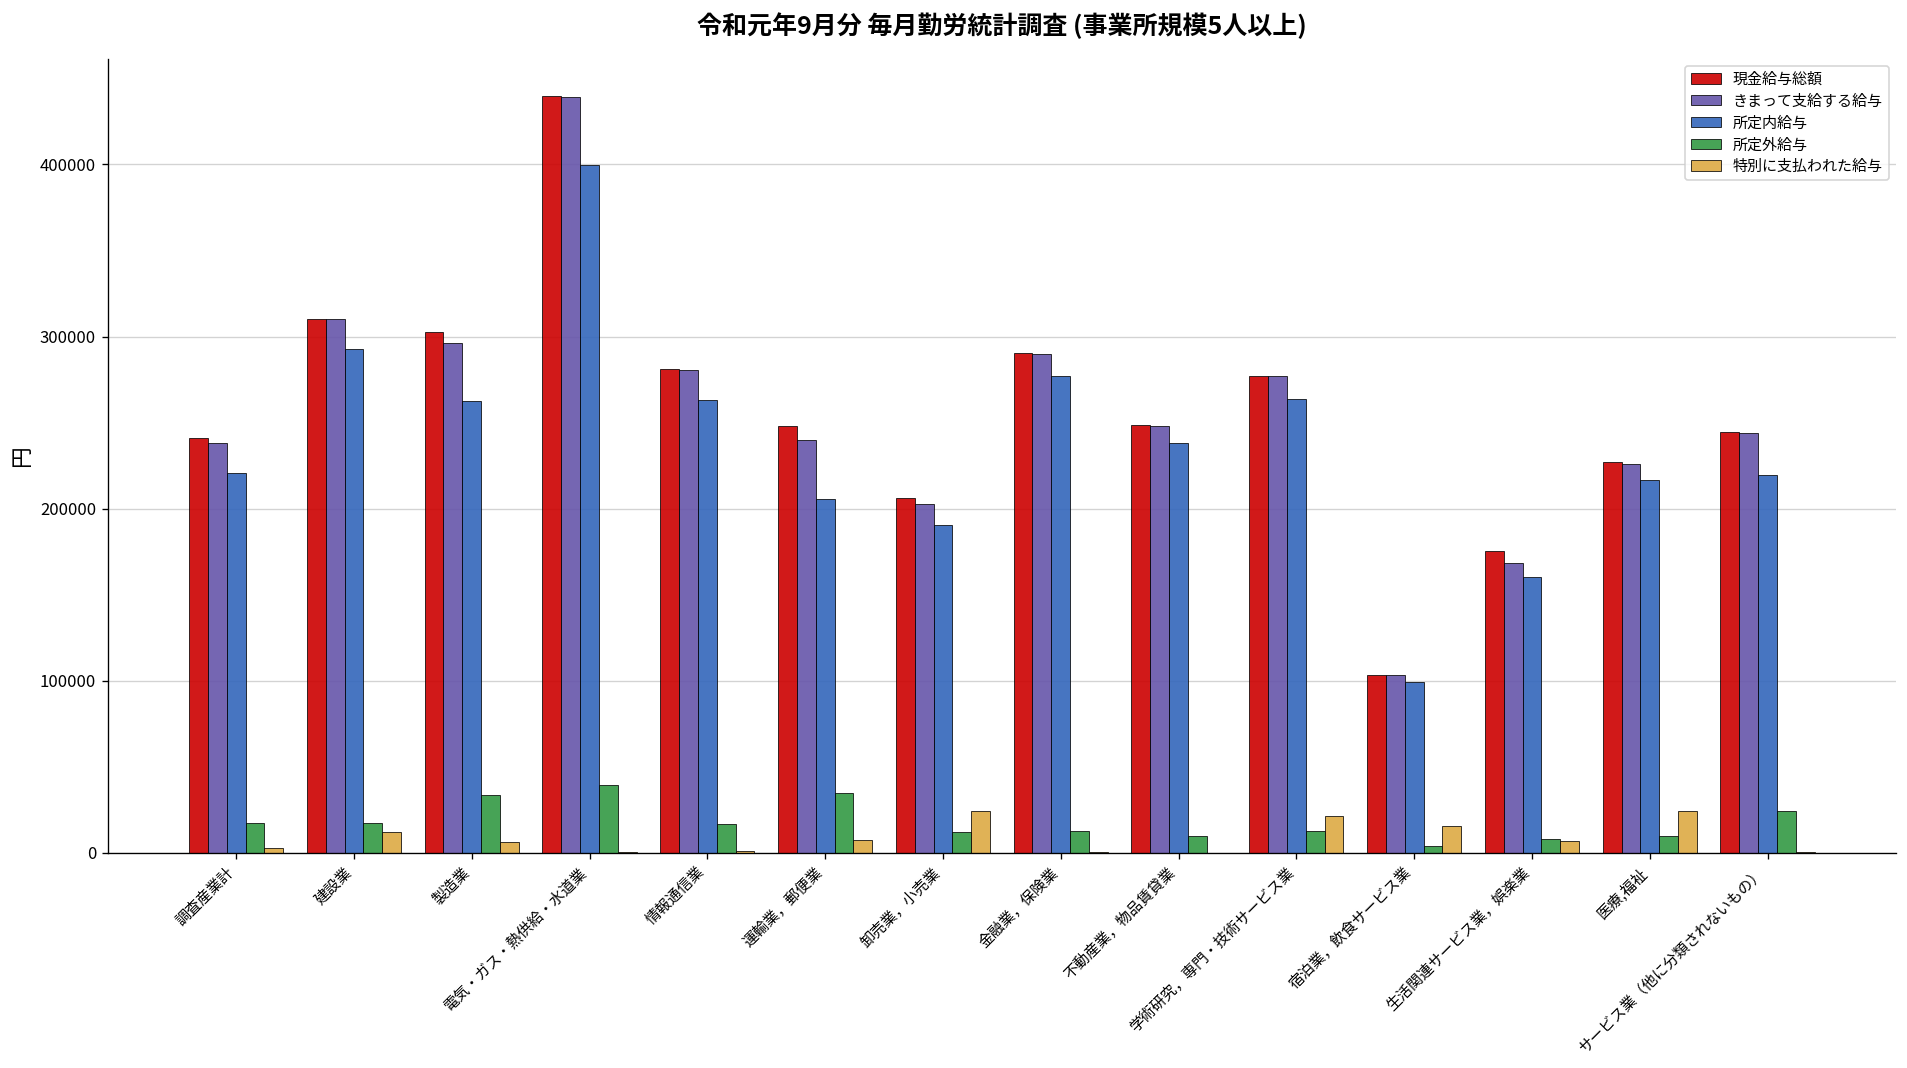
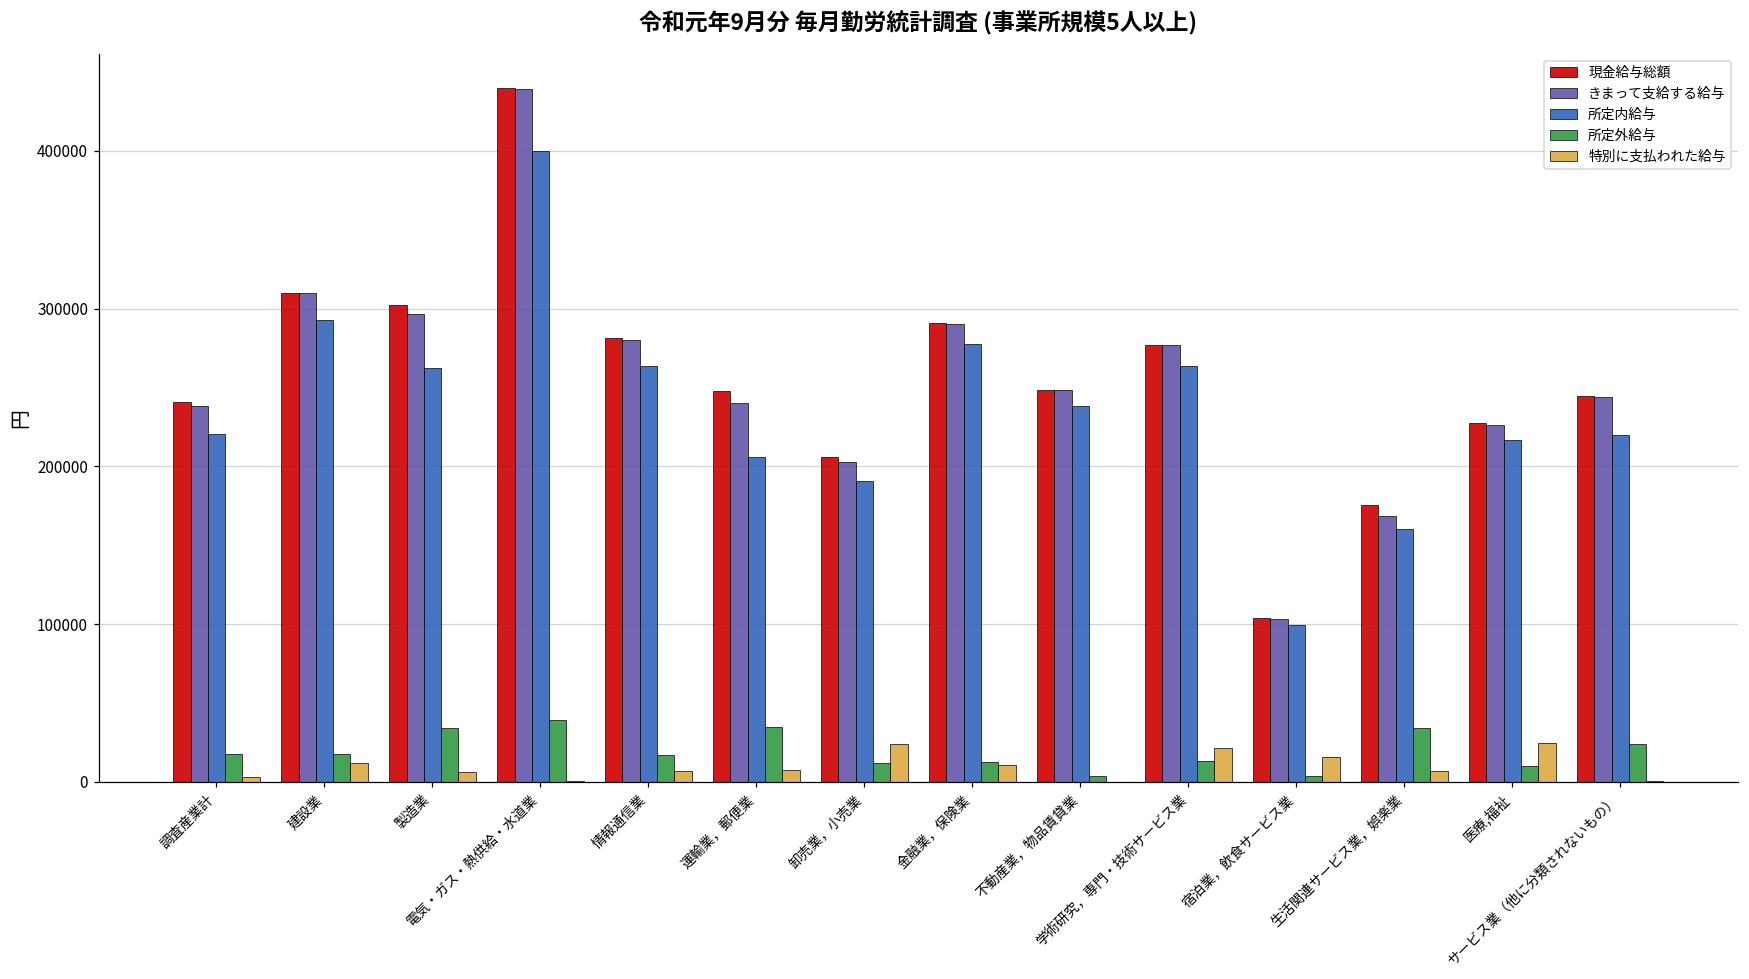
  {
    "現金給与総額": {
      "調査産業計": 241000,
      "建設業": 310000,
      "製造業": 302000,
      "電気・ガス・熱供給・水道業": 439000,
      "情報通信業": 281000,
      "運輸業，郵便業": 248000,
      "卸売業，小売業": 206000,
      "金融業，保険業": 291000,
      "不動産業，物品賃貸業": 248000,
      "学術研究，専門・技術サービス業": 277000,
      "宿泊業，飲食サービス業": 104000,
      "生活関連サービス業，娯楽業": 175000,
      "医療,福祉": 227000,
      "サービス業（他に分類されないもの）": 244000
    },
    "所定外給与": {
      "調査産業計": 18000,
      "建設業": 18000,
      "製造業": 34000,
      "電気・ガス・熱供給・水道業": 39000,
      "情報通信業": 17000,
      "運輸業，郵便業": 35000,
      "卸売業，小売業": 12000,
      "金融業，保険業": 13000,
-     "不動産業，物品賃貸業": 10000,
+     "不動産業，物品賃貸業": 4000,
      "学術研究，専門・技術サービス業": 13000,
      "宿泊業，飲食サービス業": 4000,
-     "生活関連サービス業，娯楽業": 8000,
+     "生活関連サービス業，娯楽業": 34000,
      "医療,福祉": 10000,
      "サービス業（他に分類されないもの）": 24000
    },
    "特別に支払われた給与": {
      "調査産業計": 3000,
      "建設業": 12000,
      "製造業": 6000,
-     "情報通信業": 1000,
+     "情報通信業": 7000,
      "運輸業，郵便業": 8000,
      "卸売業，小売業": 24000,
-     "金融業，保険業": 1000,
+     "金融業，保険業": 11000,
      "学術研究，専門・技術サービス業": 22000,
      "宿泊業，飲食サービス業": 16000,
      "生活関連サービス業，娯楽業": 7000,
      "医療,福祉": 24000
    }
  }
